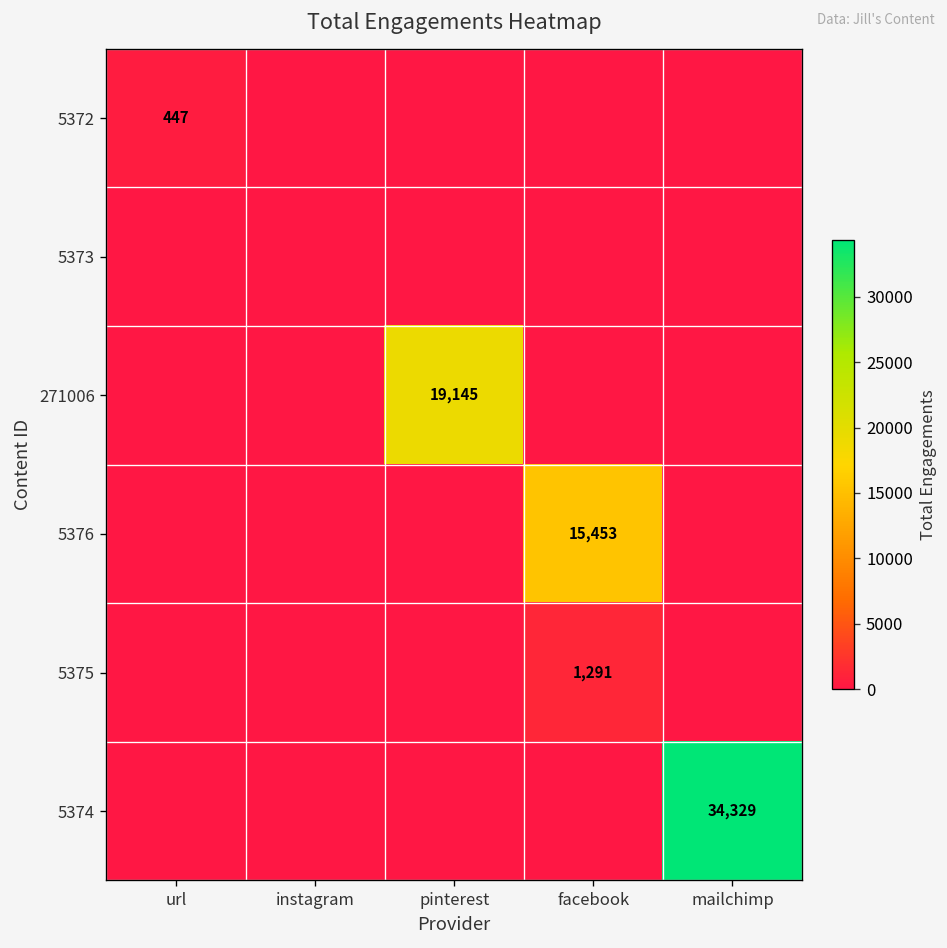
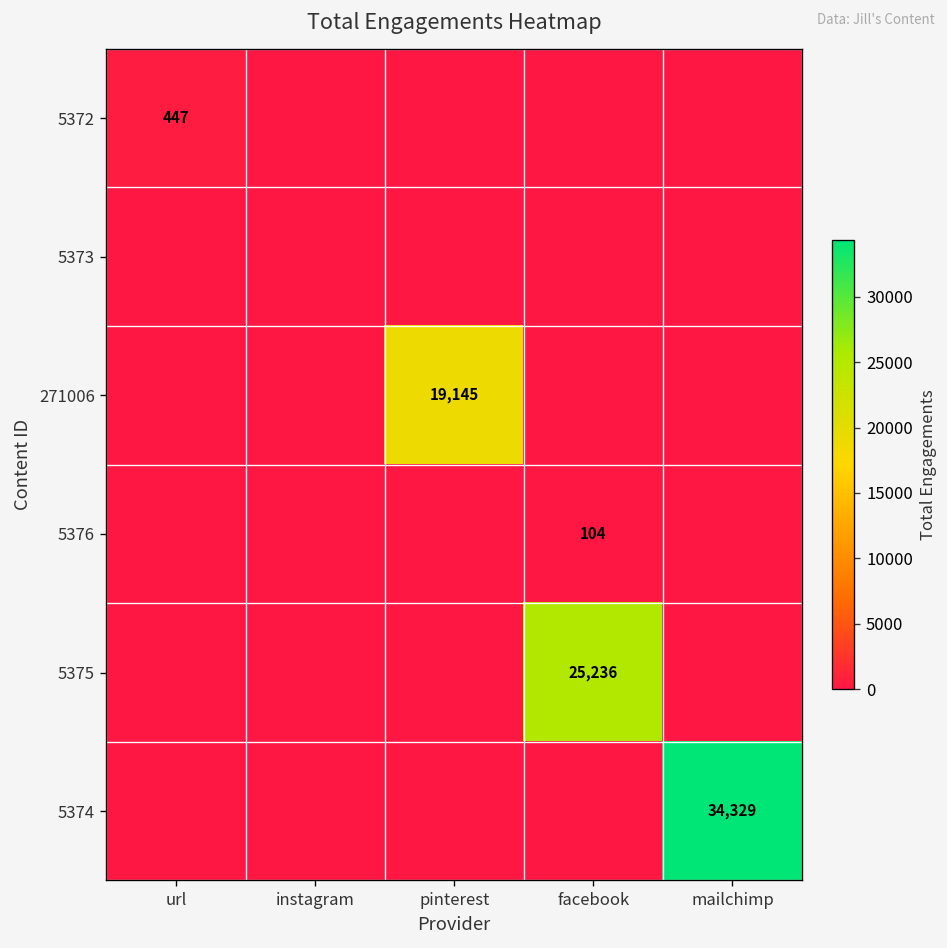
  {
    "5372": {
      "url": "447"
    },
    "271006": {
      "pinterest": "19,145"
    },
    "5376": {
-     "facebook": "15,453"
+     "facebook": "104"
    },
    "5375": {
-     "facebook": "1,291"
+     "facebook": "25,236"
    },
    "5374": {
      "mailchimp": "34,329"
    }
  }
